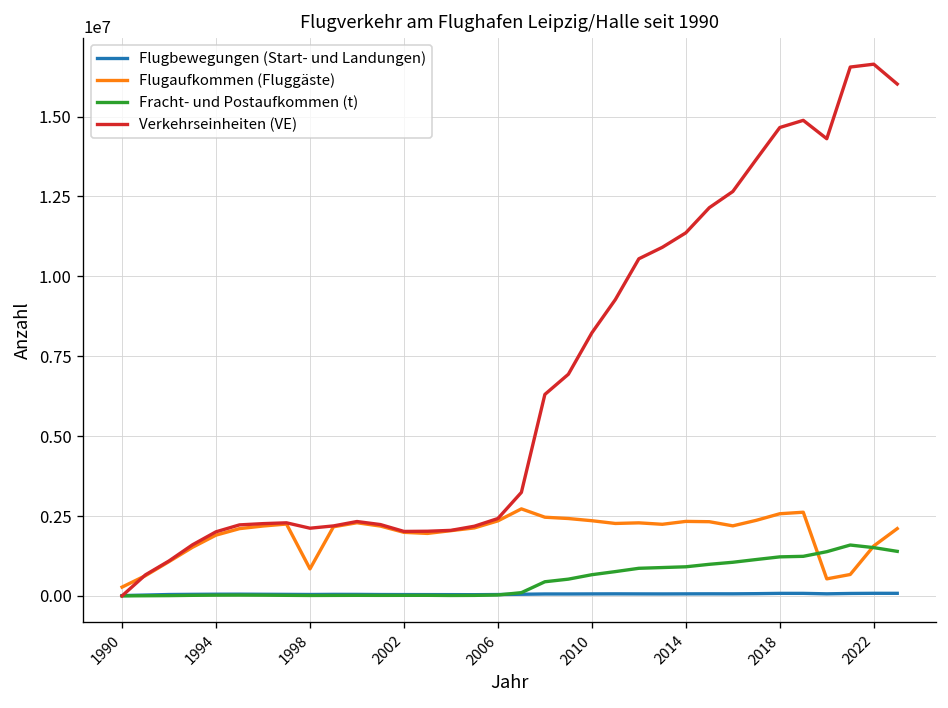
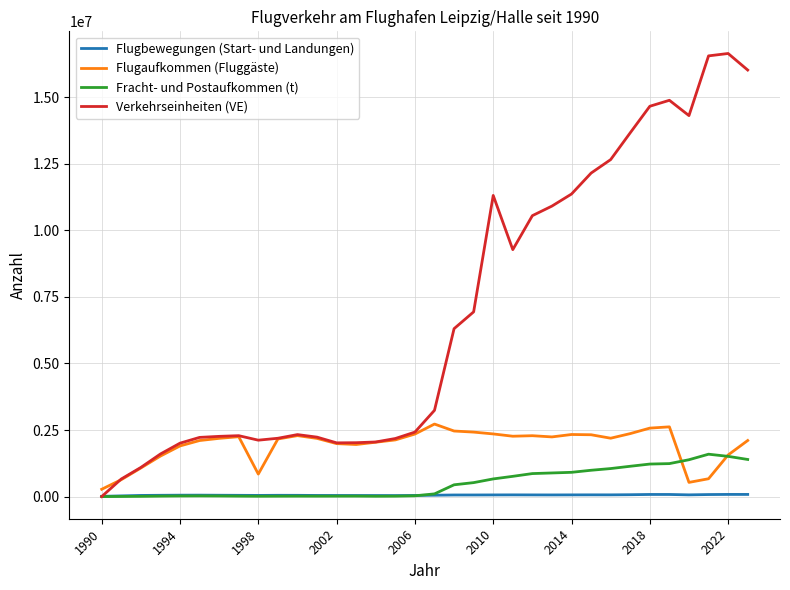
  {
    "Flugbewegungen (Start- und Landungen)": {
      "2010": 100000,
      "2014": 100000,
      "2018": 100000,
      "2022": 100000
    },
    "Flugaufkommen (Fluggäste)": {
      "1990": 300000,
      "1994": 1900000,
      "1998": 800000,
      "2010": 2400000,
      "2014": 2300000,
      "2018": 2600000
    },
    "Fracht- und Postaufkommen (t)": {
      "2010": 700000,
      "2014": 900000,
      "2018": 1200000
    },
    "Verkehrseinheiten (VE)": {
      "1994": 2000000,
      "1998": 2100000,
-     "2010": 8200000,
+     "2010": 11300000,
      "2014": 11400000,
      "2018": 14700000,
      "2022": 16600000
    }
  }
